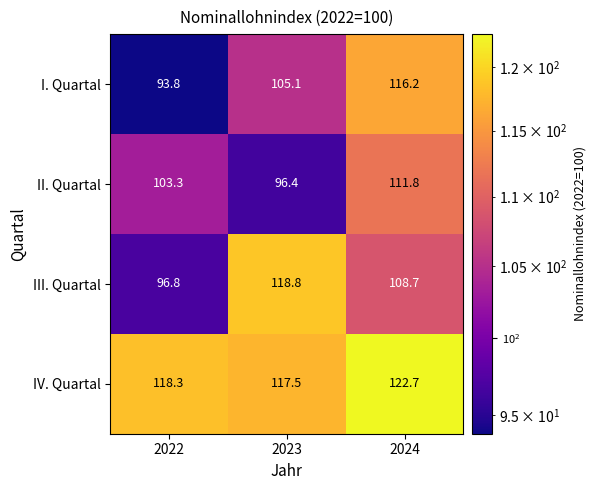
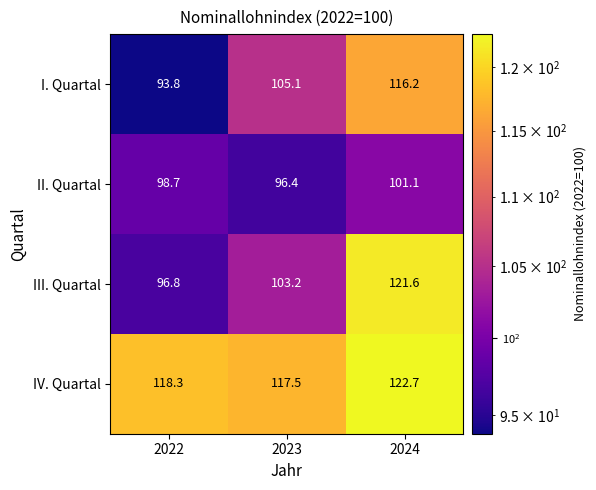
  {
    "I. Quartal": {
      "2022": 93.8,
      "2023": 105.1,
      "2024": 116.2
    },
    "II. Quartal": {
-     "2022": 103.3,
+     "2022": 98.7,
      "2023": 96.4,
-     "2024": 111.8
+     "2024": 101.1
    },
    "III. Quartal": {
      "2022": 96.8,
-     "2023": 118.8,
-     "2024": 108.7
+     "2023": 103.2,
+     "2024": 121.6
    },
    "IV. Quartal": {
      "2022": 118.3,
      "2023": 117.5,
      "2024": 122.7
    }
  }
